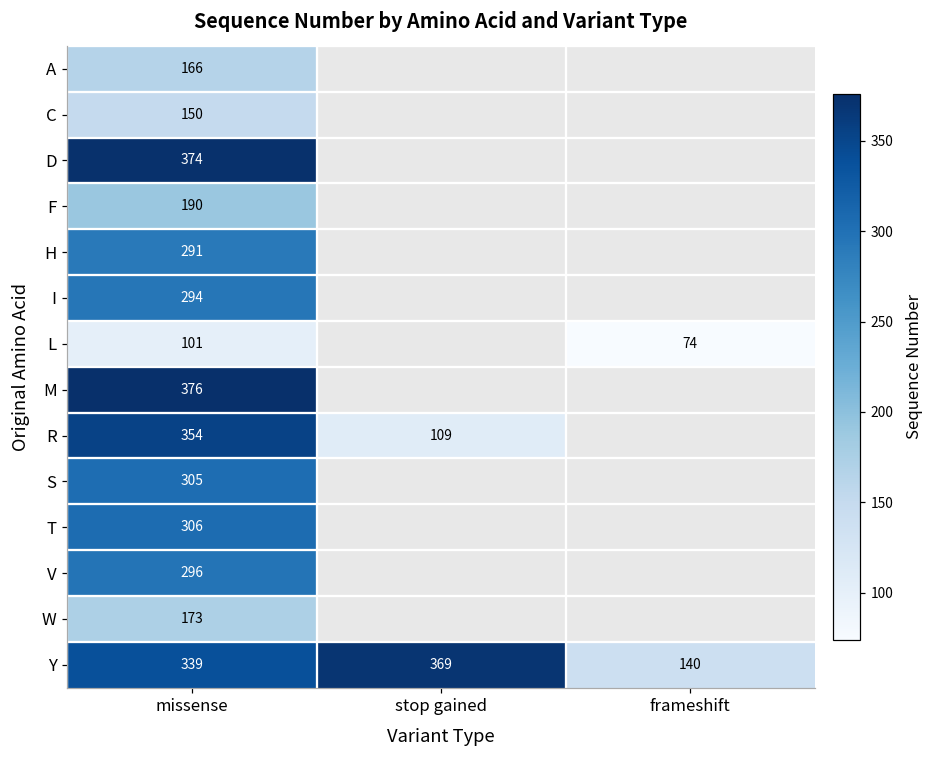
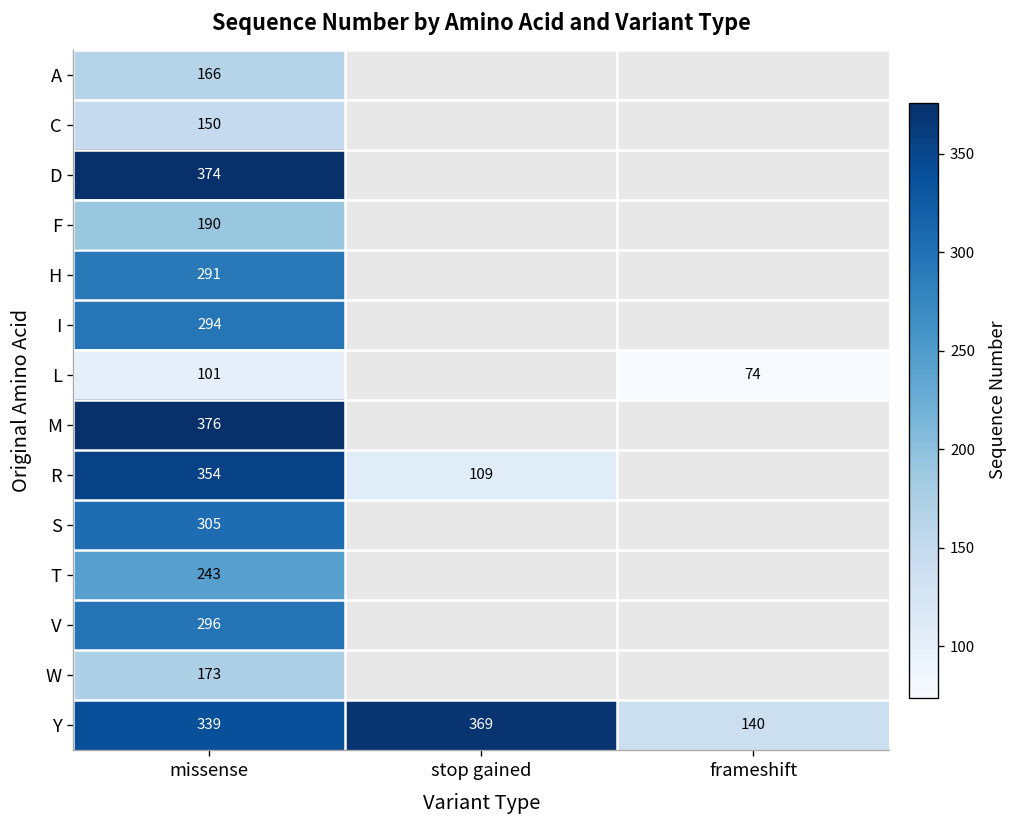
  {
    "A": {
      "missense": 166
    },
    "C": {
      "missense": 150
    },
    "D": {
      "missense": 374
    },
    "F": {
      "missense": 190
    },
    "H": {
      "missense": 291
    },
    "I": {
      "missense": 294
    },
    "L": {
      "missense": 101,
      "frameshift": 74
    },
    "M": {
      "missense": 376
    },
    "R": {
      "missense": 354,
      "stop gained": 109
    },
    "S": {
      "missense": 305
    },
    "T": {
-     "missense": 306
+     "missense": 243
    },
    "V": {
      "missense": 296
    },
    "W": {
      "missense": 173
    },
    "Y": {
      "missense": 339,
      "stop gained": 369,
      "frameshift": 140
    }
  }
